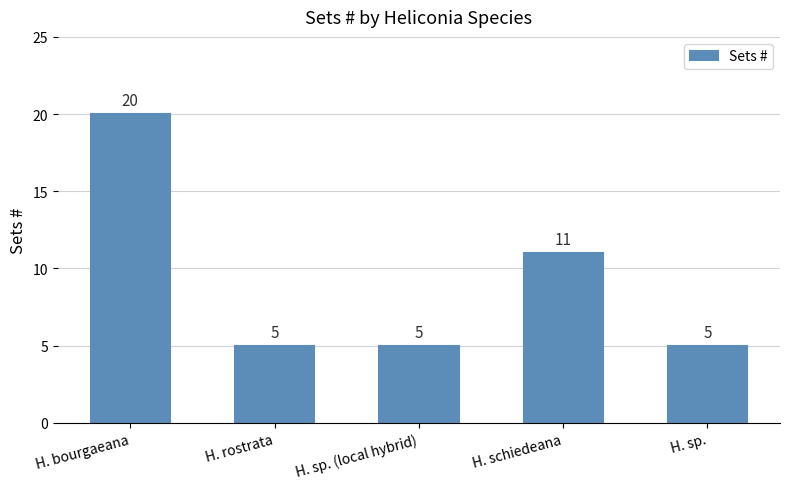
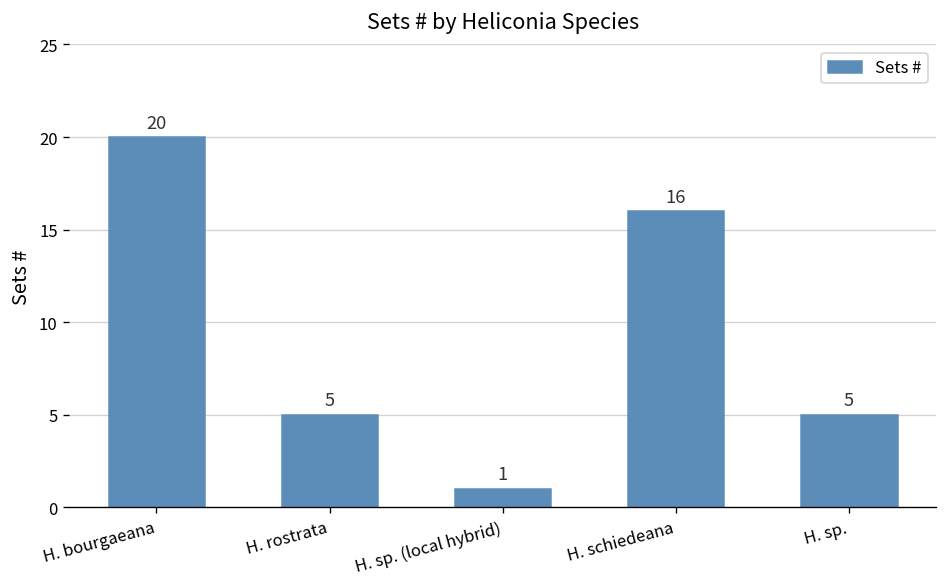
  {
    "H. bourgaeana": 20,
    "H. rostrata": 5,
-   "H. sp. (local hybrid)": 5,
-   "H. schiedeana": 11,
+   "H. sp. (local hybrid)": 1,
+   "H. schiedeana": 16,
    "H. sp.": 5
  }
